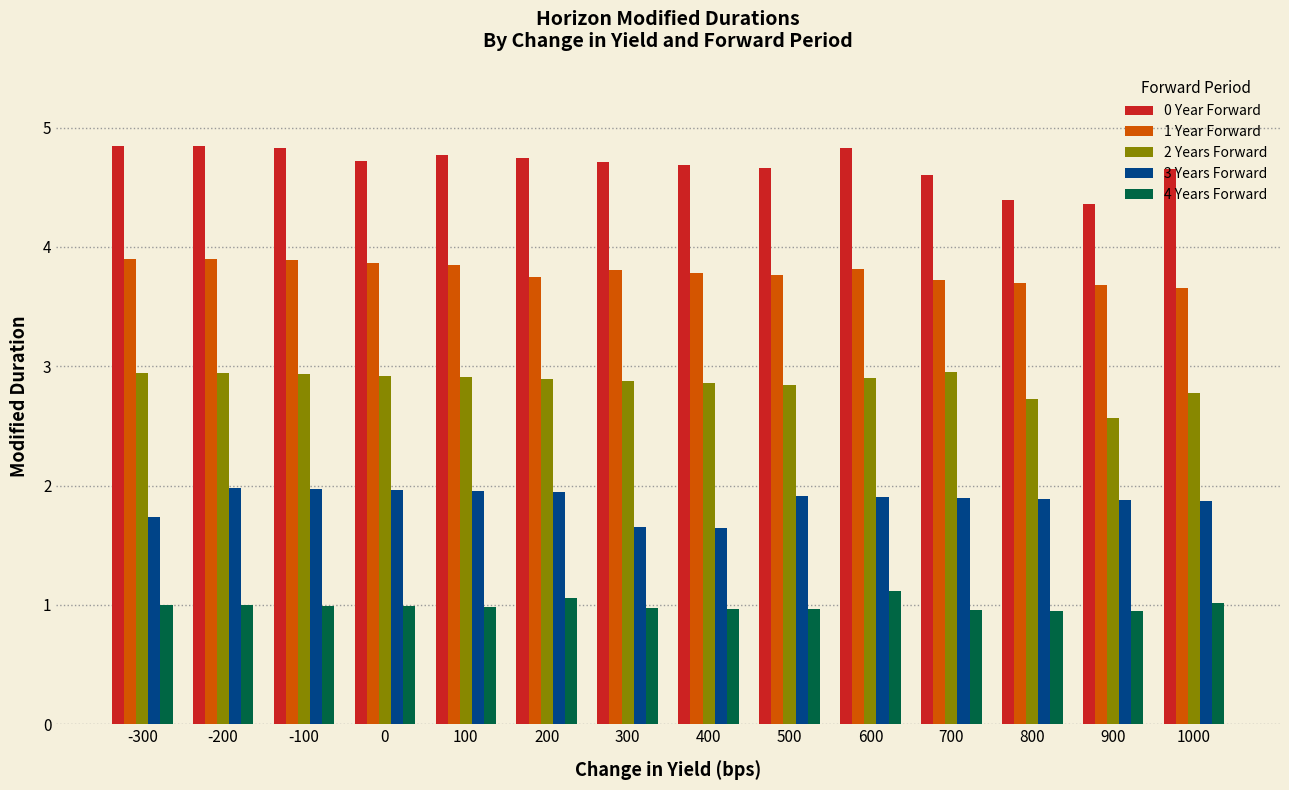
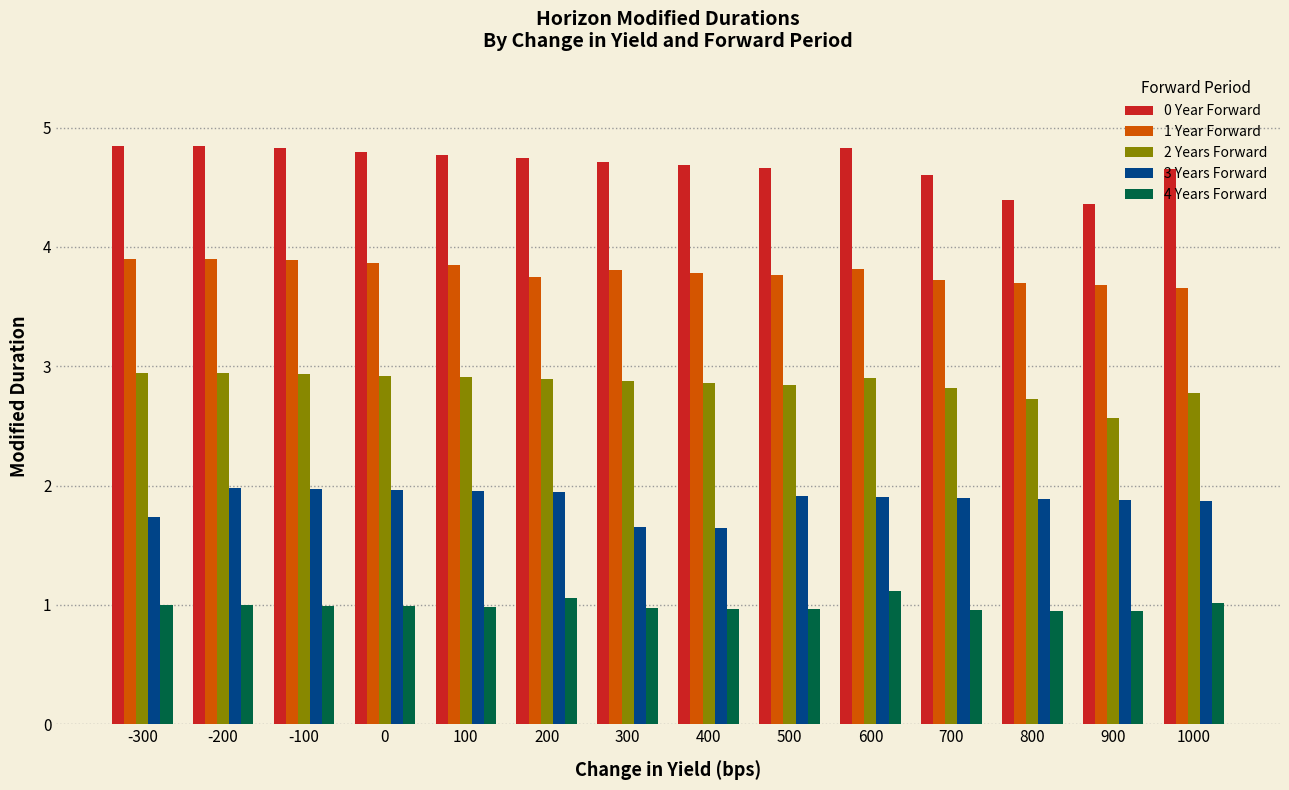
  {
    "0 Year Forward": {
      "-300": 4.84,
      "-200": 4.84,
      "-100": 4.83,
-     "0": 4.72,
+     "0": 4.80,
      "100": 4.77,
      "200": 4.74,
      "300": 4.71,
      "400": 4.68,
      "500": 4.66,
      "600": 4.83,
      "700": 4.60,
      "800": 4.40,
      "900": 4.36,
      "1000": 4.65
    },
    "1 Year Forward": {
      "-300": 3.90,
      "-200": 3.90,
      "-100": 3.89,
      "0": 3.87,
      "100": 3.85,
      "200": 3.75,
      "300": 3.80,
      "400": 3.78,
      "500": 3.76,
      "600": 3.82,
      "700": 3.72,
      "800": 3.70,
      "900": 3.68,
      "1000": 3.66
    },
    "2 Years Forward": {
      "-300": 2.95,
      "-200": 2.95,
      "-100": 2.94,
      "0": 2.92,
      "100": 2.91,
      "200": 2.89,
      "300": 2.88,
      "400": 2.86,
      "500": 2.85,
      "600": 2.90,
-     "700": 2.95,
+     "700": 2.82,
      "800": 2.73,
      "900": 2.57,
      "1000": 2.77
    },
    "3 Years Forward": {
      "-300": 1.74,
      "-200": 1.98,
      "-100": 1.97,
      "0": 1.96,
      "100": 1.95,
      "200": 1.94,
      "300": 1.65,
      "400": 1.64,
      "500": 1.91,
      "600": 1.90,
      "700": 1.90,
      "800": 1.89,
      "900": 1.88,
      "1000": 1.87
    },
    "4 Years Forward": {
      "-300": 1.00,
      "-200": 1.00,
      "-100": 0.99,
      "0": 0.99,
      "100": 0.98,
      "200": 1.05,
      "300": 0.97,
      "400": 0.97,
      "500": 0.96,
      "600": 1.11,
      "700": 0.96,
      "800": 0.95,
      "900": 0.95,
      "1000": 1.02
    }
  }
